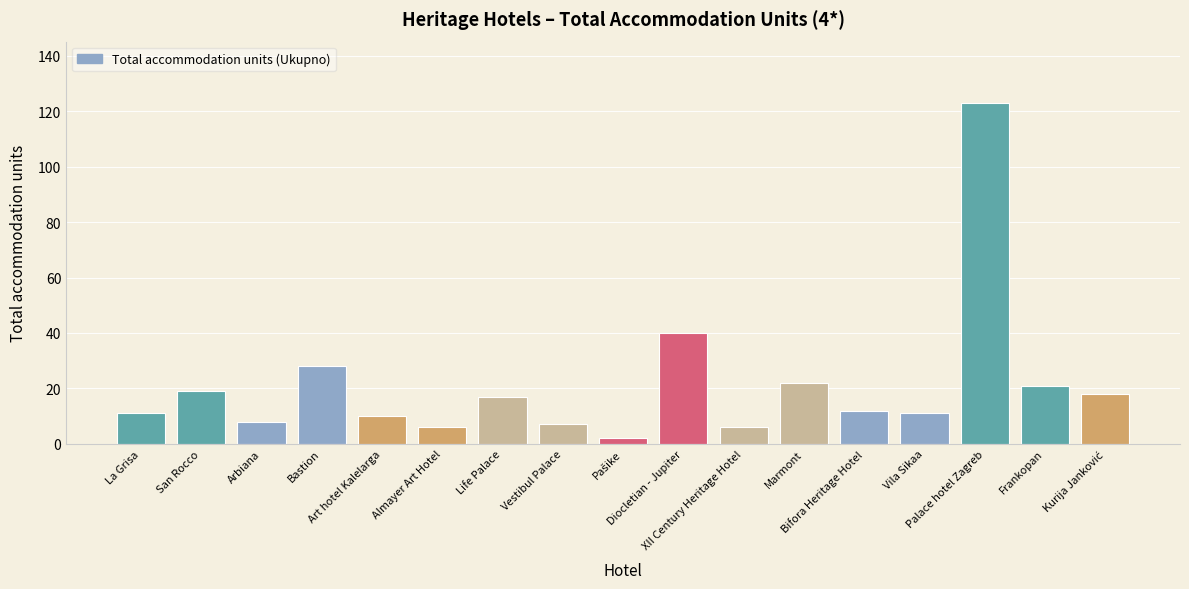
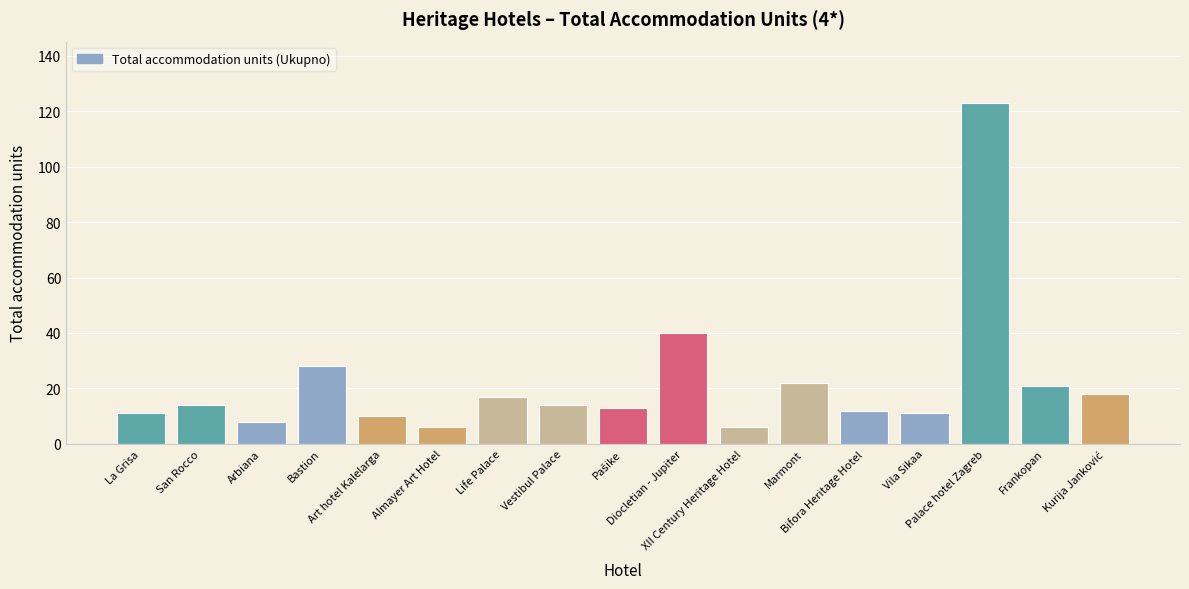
  {
    "La Grisa": 11,
-   "San Rocco": 19,
+   "San Rocco": 14,
    "Arbiana": 8,
    "Bastion": 28,
    "Art hotel Kalelarga": 10,
    "Almayer Art Hotel": 6,
    "Life Palace": 17,
-   "Vestibul Palace": 7,
-   "Pašike": 2,
+   "Vestibul Palace": 14,
+   "Pašike": 13,
    "Diocletian - Jupiter": 40,
    "XII Century Heritage Hotel": 6,
    "Marmont": 22,
    "Bifora Heritage Hotel": 12,
    "Vila Sikaa": 11,
    "Palace hotel Zagreb": 123,
    "Frankopan": 21,
    "Kurija Janković": 18
  }
